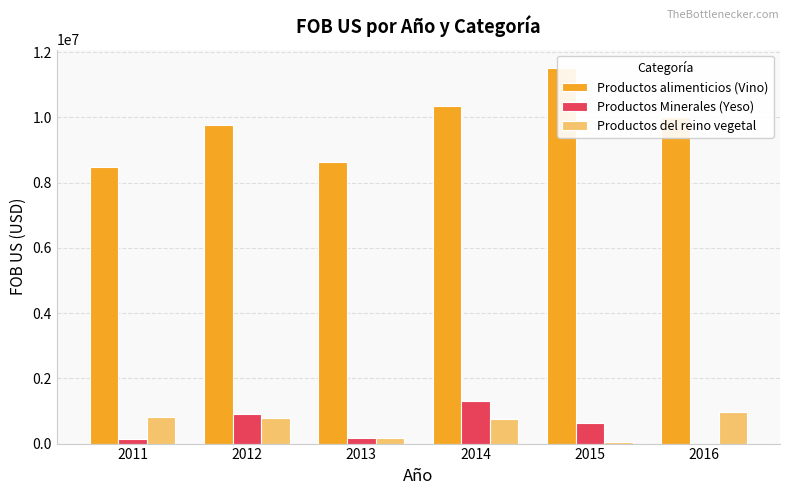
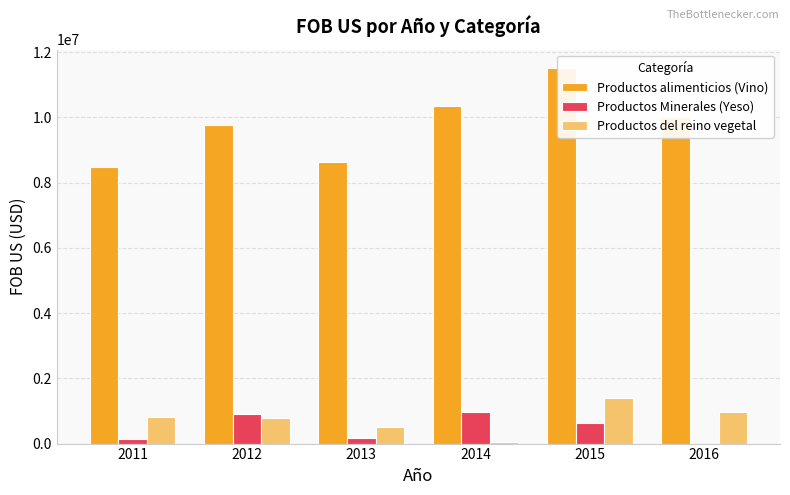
  {
    "Productos alimenticios (Vino)": {
      "2011": 8500000,
      "2012": 9800000,
      "2013": 8600000,
      "2014": 10300000
    },
    "Productos Minerales (Yeso)": {
      "2011": 200000,
      "2012": 900000,
      "2013": 200000,
-     "2014": 1300000,
+     "2014": 1000000,
      "2015": 600000,
      "2016": 0
    },
    "Productos del reino vegetal": {
      "2011": 800000,
      "2012": 800000,
-     "2013": 200000,
-     "2014": 800000,
-     "2015": 0,
+     "2013": 500000,
+     "2014": 0,
+     "2015": 1400000,
      "2016": 1000000
    }
  }
